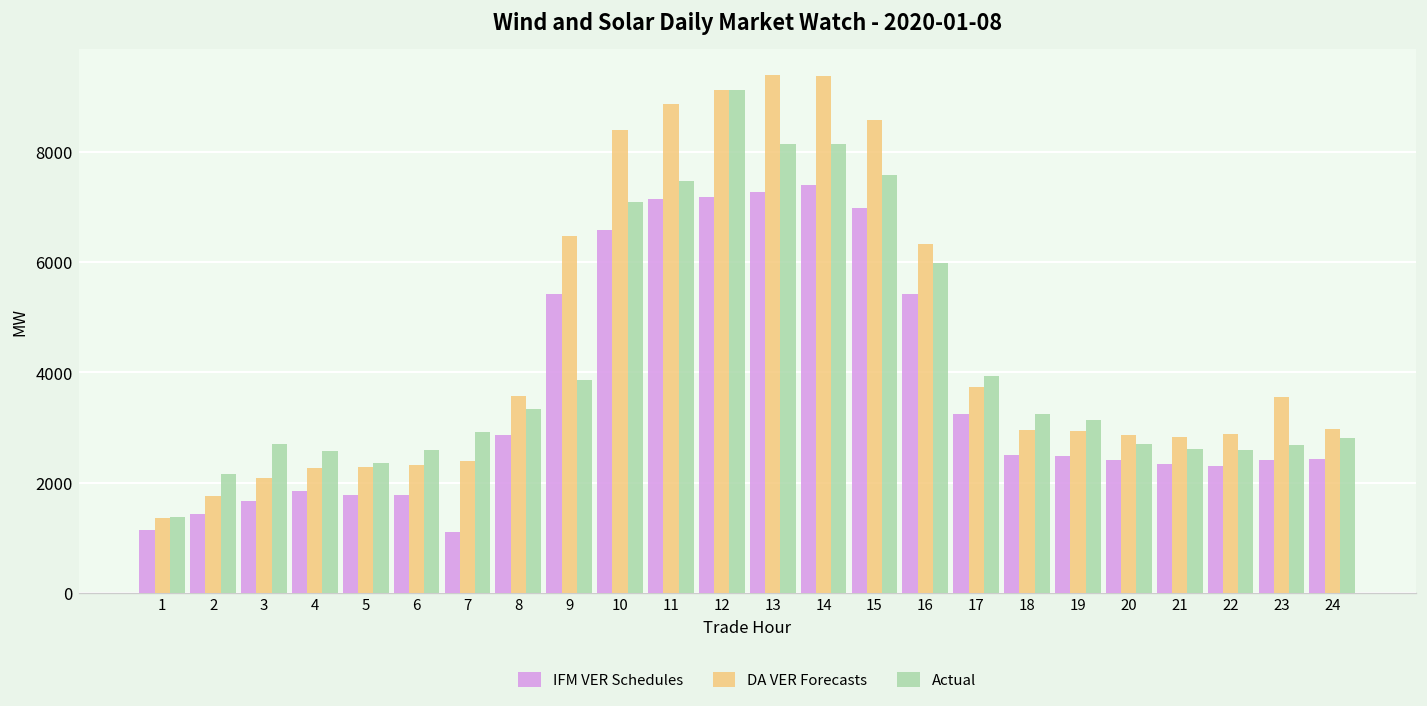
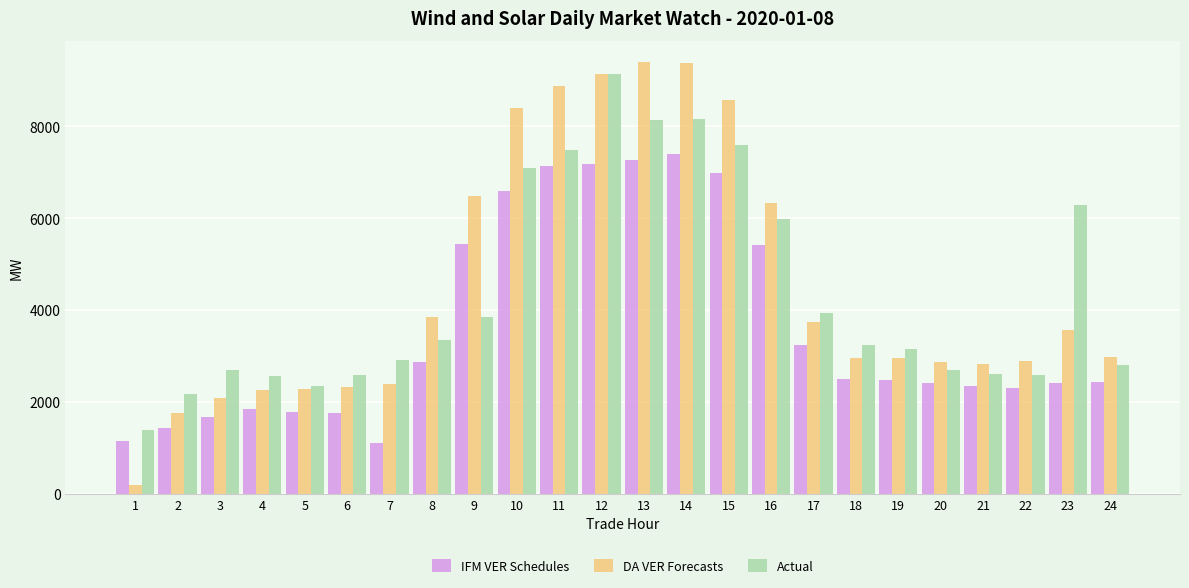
  {
    "IFM VER Schedules": {
      "1": 1100,
      "2": 1400,
      "3": 1700,
      "4": 1800,
      "5": 1800,
      "6": 1800,
      "7": 1100,
      "8": 2900,
      "9": 5400,
      "10": 6600,
      "11": 7100,
      "12": 7200,
      "13": 7300,
      "14": 7400,
      "15": 7000,
      "16": 5400,
      "17": 3200,
      "18": 2500,
      "19": 2500,
      "20": 2400,
      "21": 2300,
      "22": 2300,
      "23": 2400,
      "24": 2400
    },
    "DA VER Forecasts": {
-     "1": 1400,
+     "1": 200,
      "2": 1800,
      "3": 2100,
      "4": 2300,
      "5": 2300,
      "6": 2300,
      "7": 2400,
-     "8": 3600,
+     "8": 3800,
      "9": 6500,
      "10": 8400,
      "11": 8900,
      "12": 9100,
      "13": 9400,
      "14": 9400,
      "15": 8600,
      "16": 6300,
      "17": 3700,
      "18": 2900,
      "19": 2900,
      "20": 2900,
      "21": 2800,
      "22": 2900,
      "23": 3600,
      "24": 3000
    },
    "Actual": {
      "1": 1400,
      "2": 2200,
      "3": 2700,
      "4": 2600,
      "5": 2400,
      "6": 2600,
      "7": 2900,
      "8": 3300,
      "9": 3900,
      "10": 7100,
      "11": 7500,
      "12": 9100,
      "13": 8100,
      "14": 8200,
      "15": 7600,
      "16": 6000,
      "17": 3900,
      "18": 3200,
      "19": 3100,
      "20": 2700,
      "21": 2600,
      "22": 2600,
-     "23": 2700,
+     "23": 6300,
      "24": 2800
    }
  }
